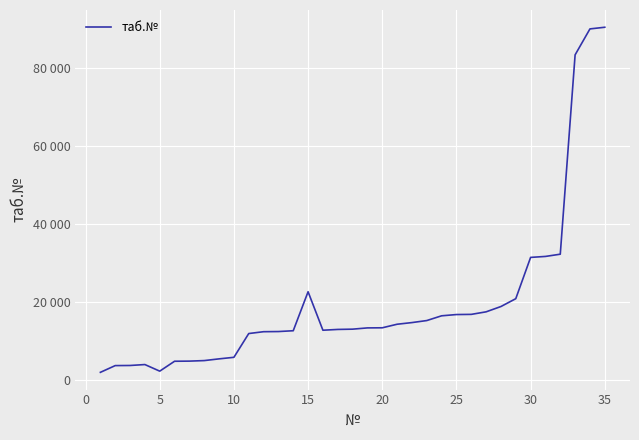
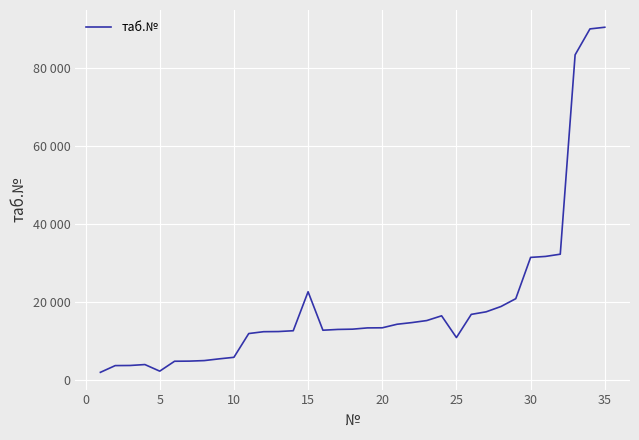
  {
    "5": 2000,
    "10": 6000,
    "15": 23000,
    "20": 13000,
-   "25": 17000,
+   "25": 11000,
    "30": 31000,
    "35": 90000
  }
